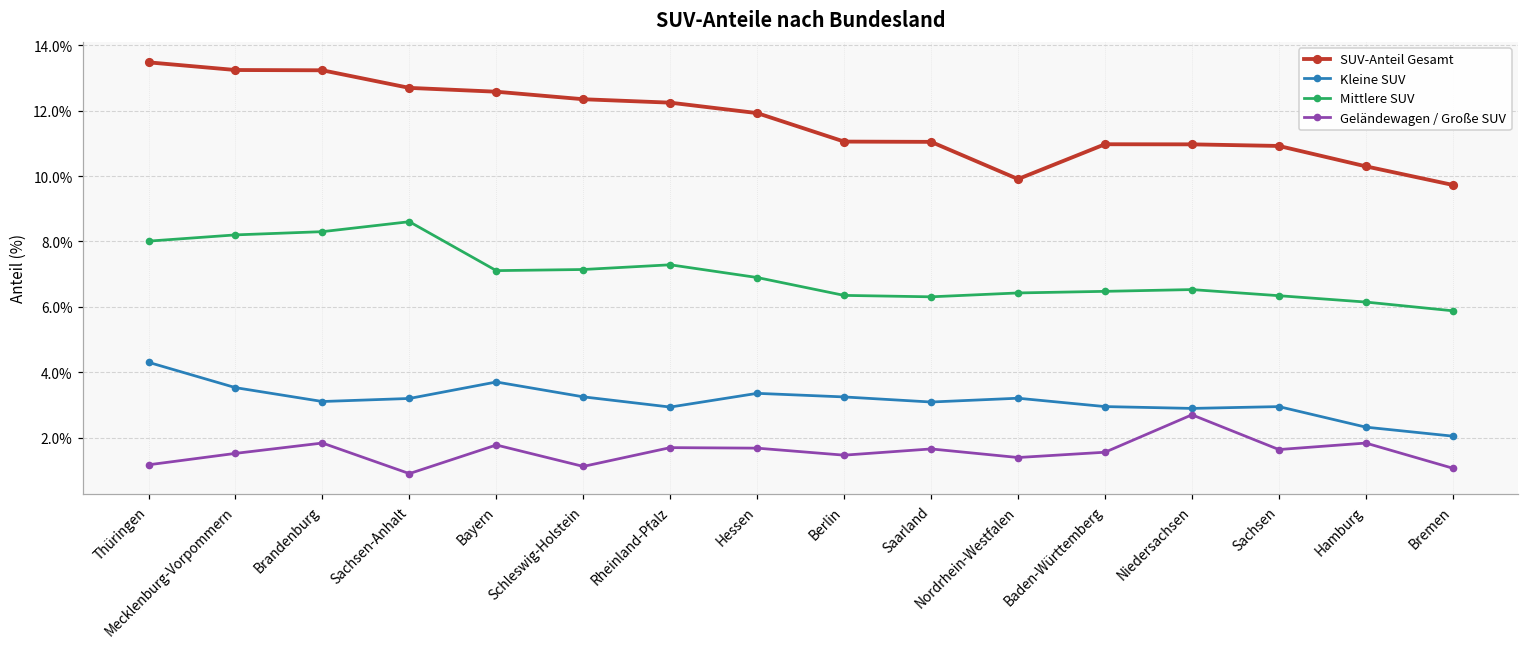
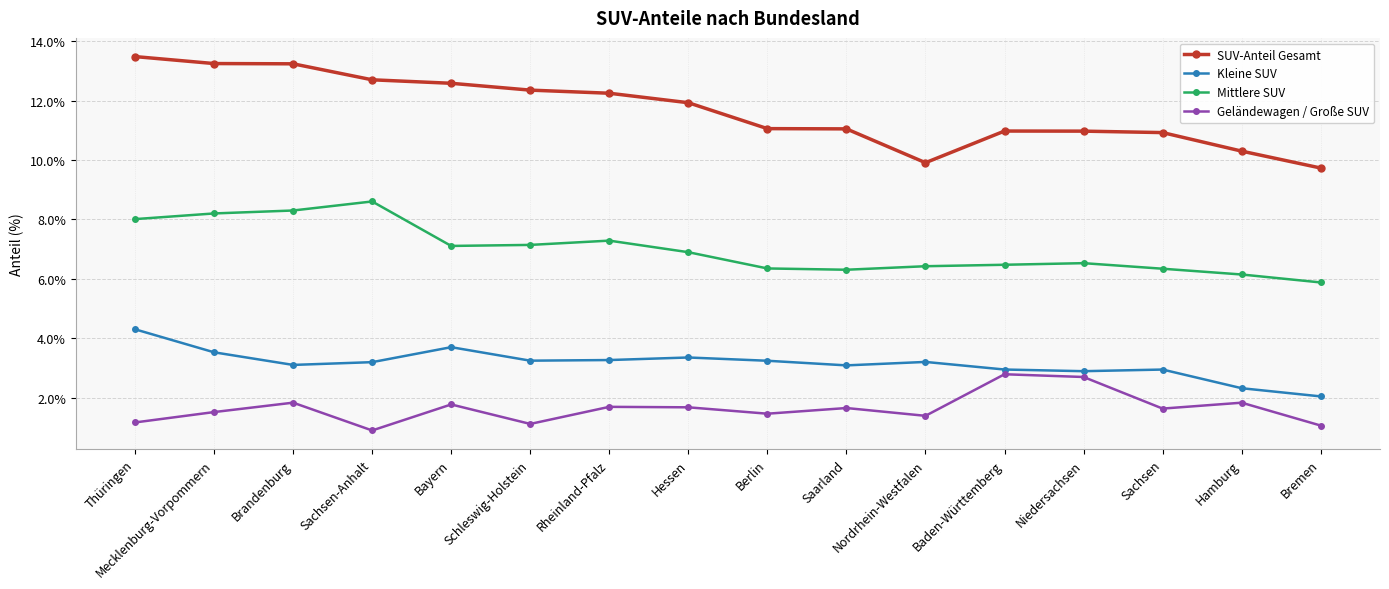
  {
    "SUV-Anteil Gesamt": {
      "Thüringen": "13.5%",
      "Mecklenburg-Vorpommern": "13.2%",
      "Brandenburg": "13.2%",
      "Sachsen-Anhalt": "12.7%",
      "Bayern": "12.6%",
      "Schleswig-Holstein": "12.4%",
      "Rheinland-Pfalz": "12.2%",
      "Hessen": "11.9%",
      "Berlin": "11.1%",
      "Saarland": "11.0%",
      "Nordrhein-Westfalen": "9.9%",
      "Baden-Württemberg": "11.0%",
      "Niedersachsen": "11.0%",
      "Sachsen": "10.9%",
      "Hamburg": "10.3%",
      "Bremen": "9.7%"
    },
    "Kleine SUV": {
      "Thüringen": "4.3%",
      "Mecklenburg-Vorpommern": "3.5%",
      "Brandenburg": "3.1%",
      "Sachsen-Anhalt": "3.2%",
      "Bayern": "3.7%",
      "Schleswig-Holstein": "3.2%",
-     "Rheinland-Pfalz": "2.9%",
+     "Rheinland-Pfalz": "3.3%",
      "Hessen": "3.4%",
      "Berlin": "3.2%",
      "Saarland": "3.1%",
      "Nordrhein-Westfalen": "3.2%",
      "Baden-Württemberg": "2.9%",
      "Niedersachsen": "2.9%",
      "Sachsen": "2.9%",
      "Hamburg": "2.3%",
      "Bremen": "2.0%"
    },
    "Mittlere SUV": {
      "Thüringen": "8.0%",
      "Mecklenburg-Vorpommern": "8.2%",
      "Brandenburg": "8.3%",
      "Sachsen-Anhalt": "8.6%",
      "Bayern": "7.1%",
      "Schleswig-Holstein": "7.1%",
      "Rheinland-Pfalz": "7.3%",
      "Hessen": "6.9%",
      "Berlin": "6.4%",
      "Saarland": "6.3%",
      "Nordrhein-Westfalen": "6.4%",
      "Baden-Württemberg": "6.5%",
      "Niedersachsen": "6.5%",
      "Sachsen": "6.3%",
      "Hamburg": "6.1%",
      "Bremen": "5.9%"
    },
    "Geländewagen / Große SUV": {
      "Thüringen": "1.2%",
      "Mecklenburg-Vorpommern": "1.5%",
      "Brandenburg": "1.8%",
      "Sachsen-Anhalt": "0.9%",
      "Bayern": "1.8%",
      "Schleswig-Holstein": "1.1%",
      "Rheinland-Pfalz": "1.7%",
      "Hessen": "1.7%",
      "Berlin": "1.5%",
      "Saarland": "1.7%",
      "Nordrhein-Westfalen": "1.4%",
-     "Baden-Württemberg": "1.6%",
+     "Baden-Württemberg": "2.8%",
      "Niedersachsen": "2.7%",
      "Sachsen": "1.6%",
      "Hamburg": "1.8%",
      "Bremen": "1.1%"
    }
  }
